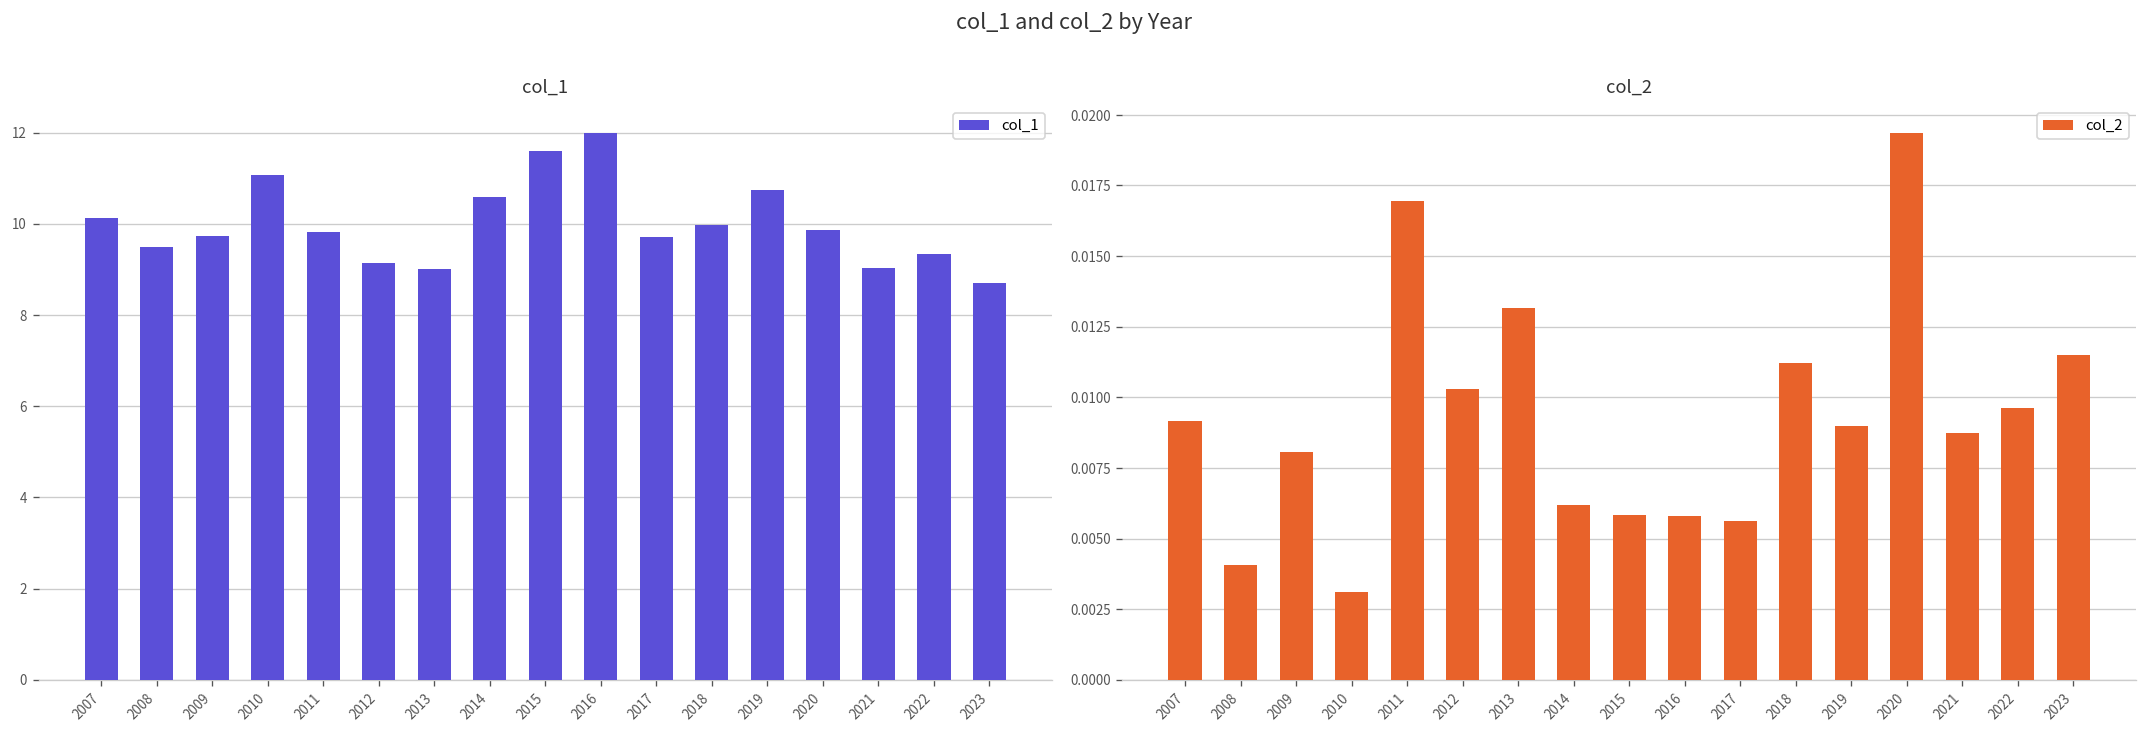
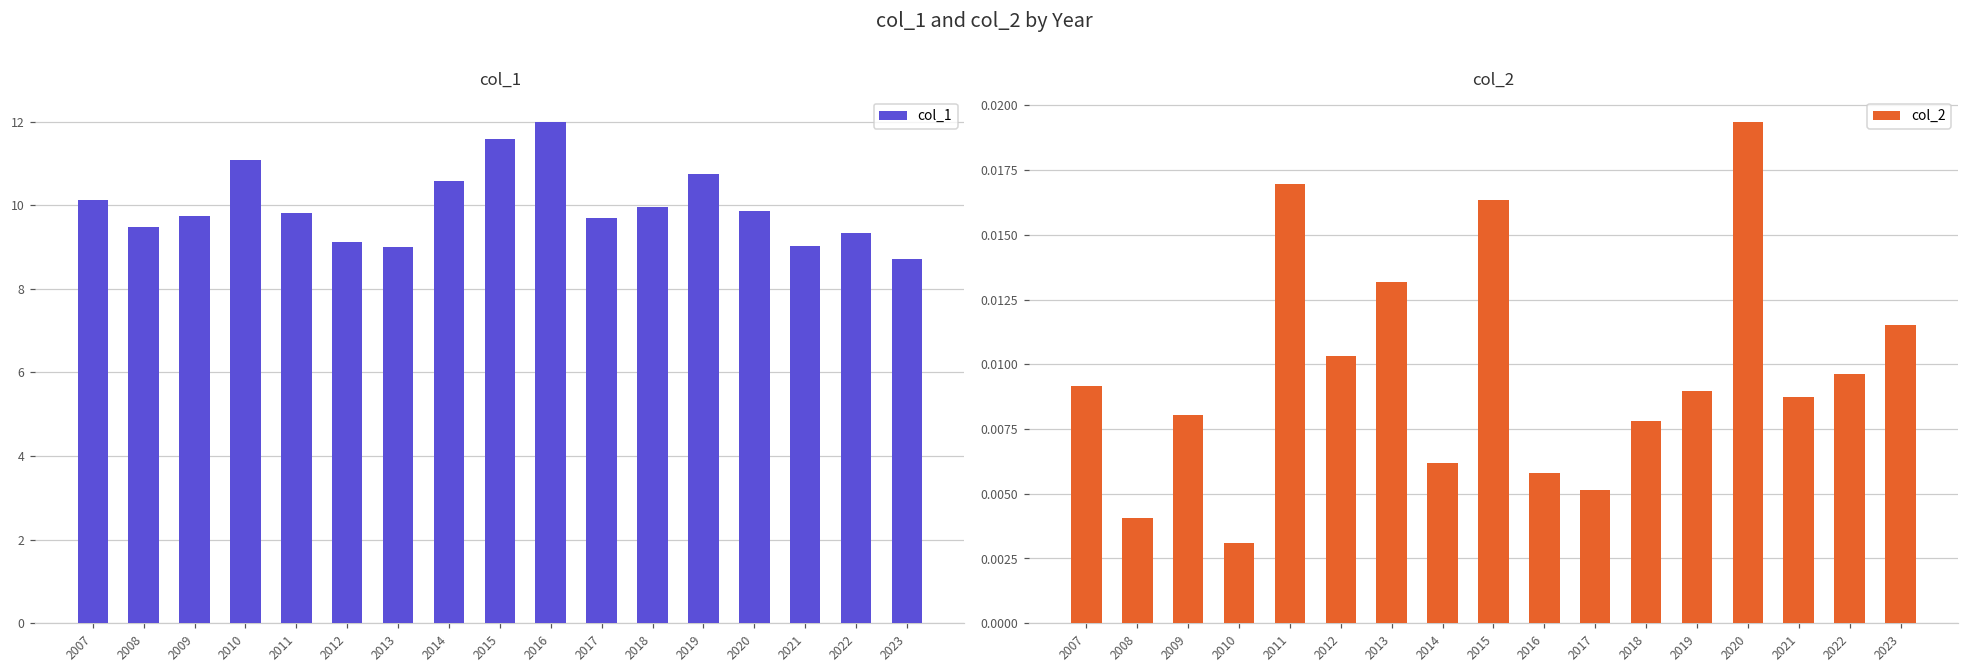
  {
    "col_1": {
      "2007": 10.1,
      "2008": 9.5,
      "2009": 9.7,
      "2010": 11.1,
      "2011": 9.8,
      "2012": 9.1,
      "2013": 9.0,
      "2014": 10.6,
      "2015": 11.6,
      "2016": 12.0,
      "2017": 9.7,
      "2018": 10.0,
      "2019": 10.7,
      "2020": 9.9,
      "2021": 9.0,
      "2022": 9.3,
      "2023": 8.7
    },
    "col_2": {
      "2007": 0.0092,
      "2008": 0.0041,
      "2009": 0.0080,
      "2010": 0.0031,
      "2011": 0.0170,
      "2012": 0.0103,
      "2013": 0.0132,
      "2014": 0.0062,
-     "2015": 0.0058,
+     "2015": 0.0163,
      "2016": 0.0058,
-     "2017": 0.0056,
-     "2018": 0.0112,
+     "2017": 0.0052,
+     "2018": 0.0078,
      "2019": 0.0090,
      "2020": 0.0194,
      "2021": 0.0087,
      "2022": 0.0096,
      "2023": 0.0115
    }
  }
